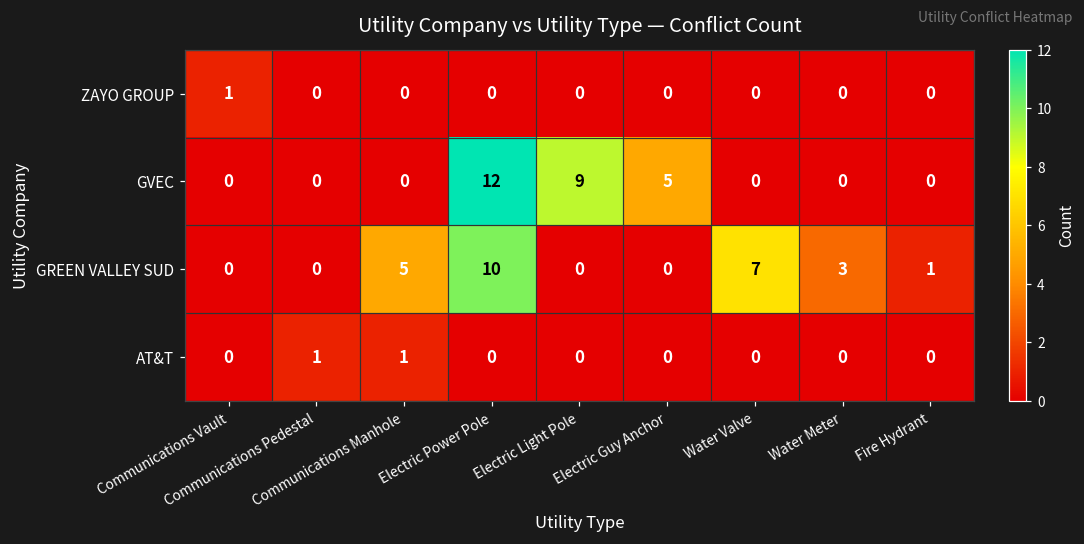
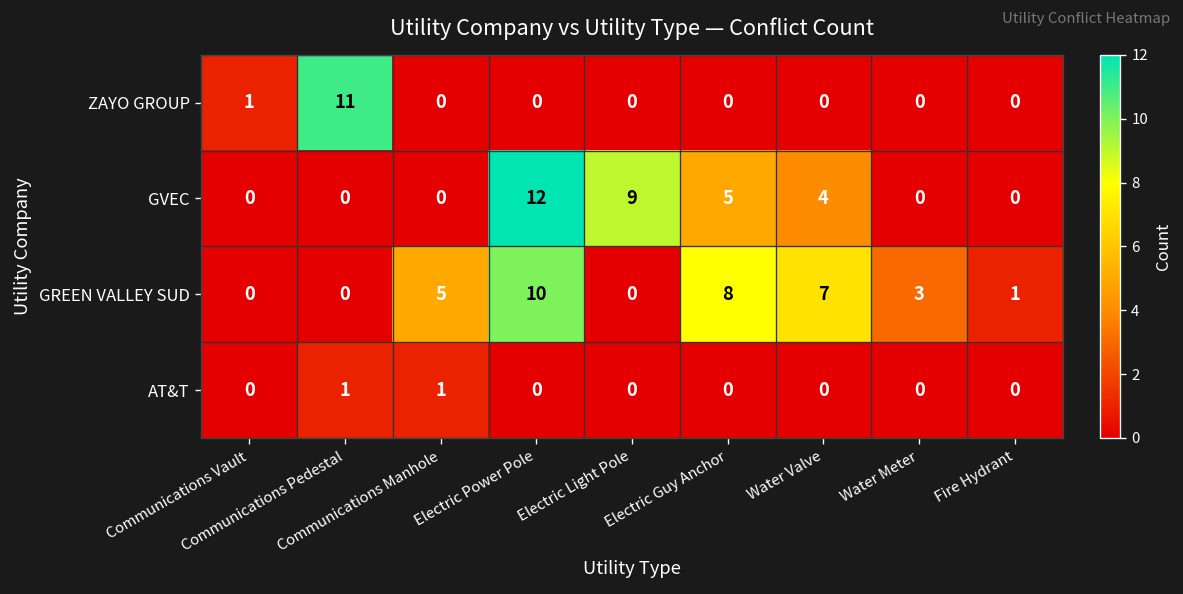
  {
    "ZAYO GROUP": {
      "Communications Vault": 1,
-     "Communications Pedestal": 0,
+     "Communications Pedestal": 11,
      "Communications Manhole": 0,
      "Electric Power Pole": 0,
      "Electric Light Pole": 0,
      "Electric Guy Anchor": 0,
      "Water Valve": 0,
      "Water Meter": 0,
      "Fire Hydrant": 0
    },
    "GVEC": {
      "Communications Vault": 0,
      "Communications Pedestal": 0,
      "Communications Manhole": 0,
      "Electric Power Pole": 12,
      "Electric Light Pole": 9,
      "Electric Guy Anchor": 5,
-     "Water Valve": 0,
+     "Water Valve": 4,
      "Water Meter": 0,
      "Fire Hydrant": 0
    },
    "GREEN VALLEY SUD": {
      "Communications Vault": 0,
      "Communications Pedestal": 0,
      "Communications Manhole": 5,
      "Electric Power Pole": 10,
      "Electric Light Pole": 0,
-     "Electric Guy Anchor": 0,
+     "Electric Guy Anchor": 8,
      "Water Valve": 7,
      "Water Meter": 3,
      "Fire Hydrant": 1
    },
    "AT&T": {
      "Communications Vault": 0,
      "Communications Pedestal": 1,
      "Communications Manhole": 1,
      "Electric Power Pole": 0,
      "Electric Light Pole": 0,
      "Electric Guy Anchor": 0,
      "Water Valve": 0,
      "Water Meter": 0,
      "Fire Hydrant": 0
    }
  }
